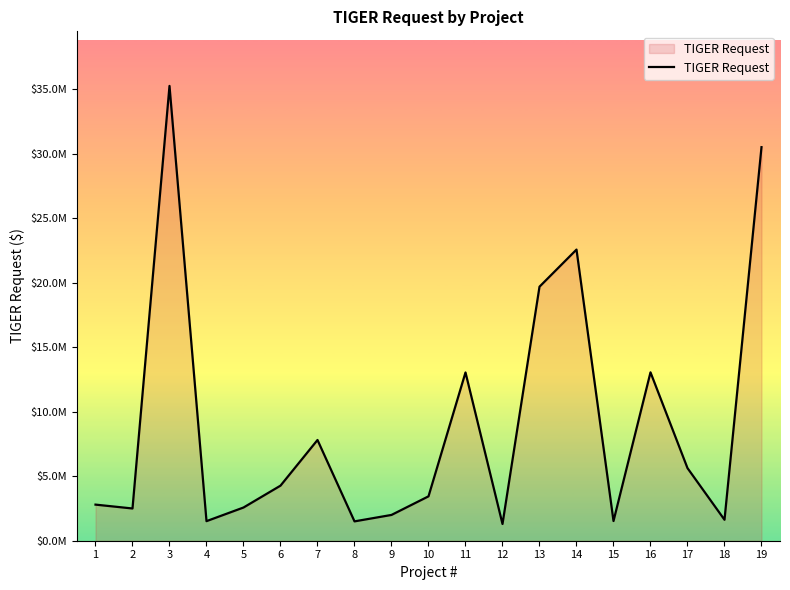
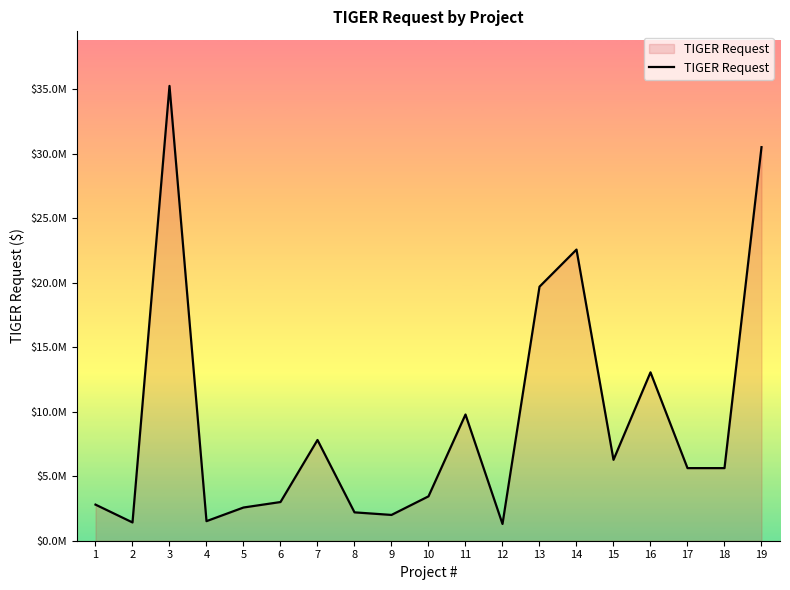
  {
    "1": "$2800000",
-   "2": "$2500000",
+   "2": "$1400000",
    "3": "$35300000",
    "4": "$1500000",
    "5": "$2600000",
-   "6": "$4300000",
+   "6": "$3000000",
    "7": "$7800000",
-   "8": "$1500000",
+   "8": "$2200000",
    "9": "$2000000",
    "10": "$3400000",
-   "11": "$13000000",
+   "11": "$9800000",
    "12": "$1300000",
    "13": "$19700000",
    "14": "$22600000",
-   "15": "$1500000",
+   "15": "$6300000",
    "16": "$13100000",
    "17": "$5600000",
-   "18": "$1600000",
+   "18": "$5600000",
    "19": "$30500000"
  }
